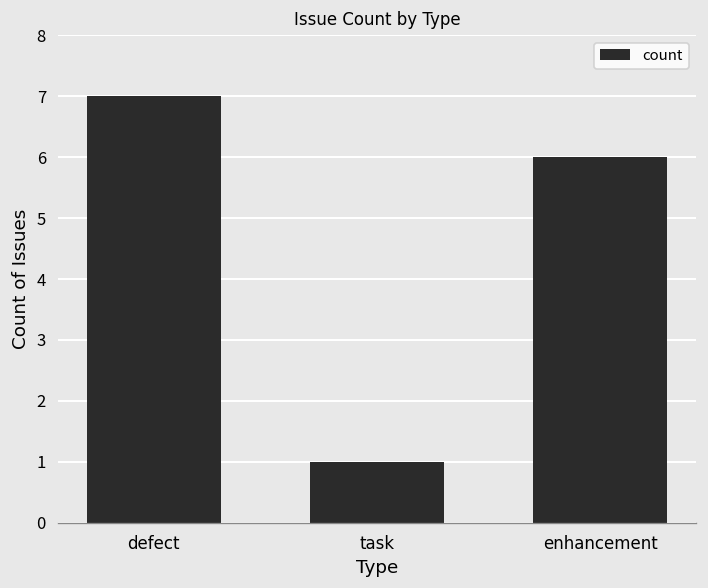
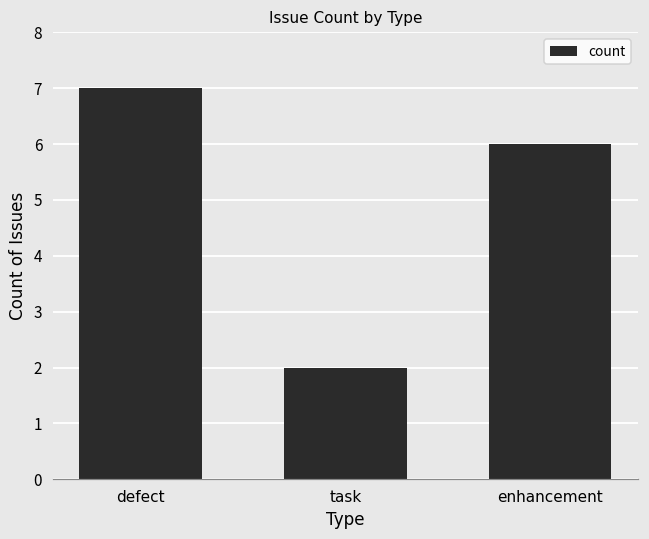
  {
    "defect": 7,
-   "task": 1,
+   "task": 2,
    "enhancement": 6
  }
